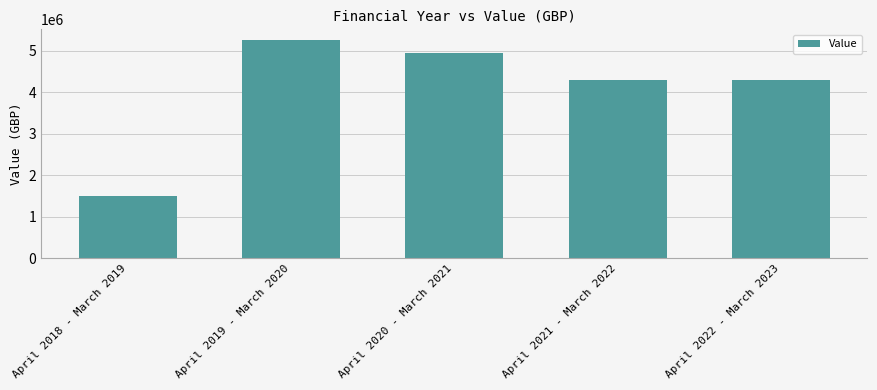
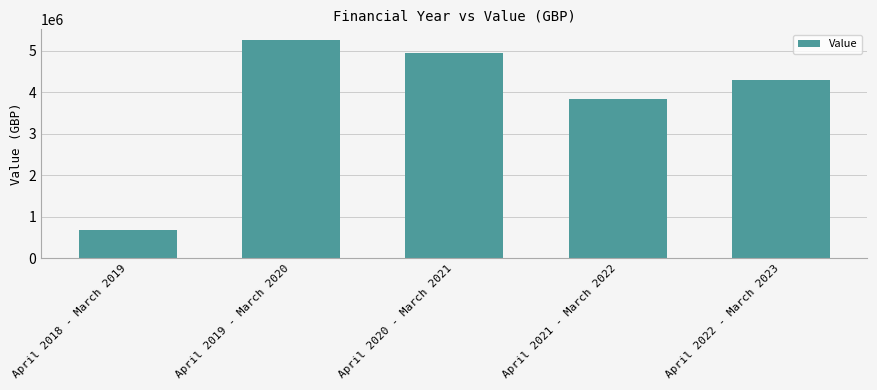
  {
-   "April 2018 - March 2019": 1500000,
+   "April 2018 - March 2019": 700000,
    "April 2019 - March 2020": 5200000,
    "April 2020 - March 2021": 4900000,
-   "April 2021 - March 2022": 4300000,
+   "April 2021 - March 2022": 3800000,
    "April 2022 - March 2023": 4300000
  }
